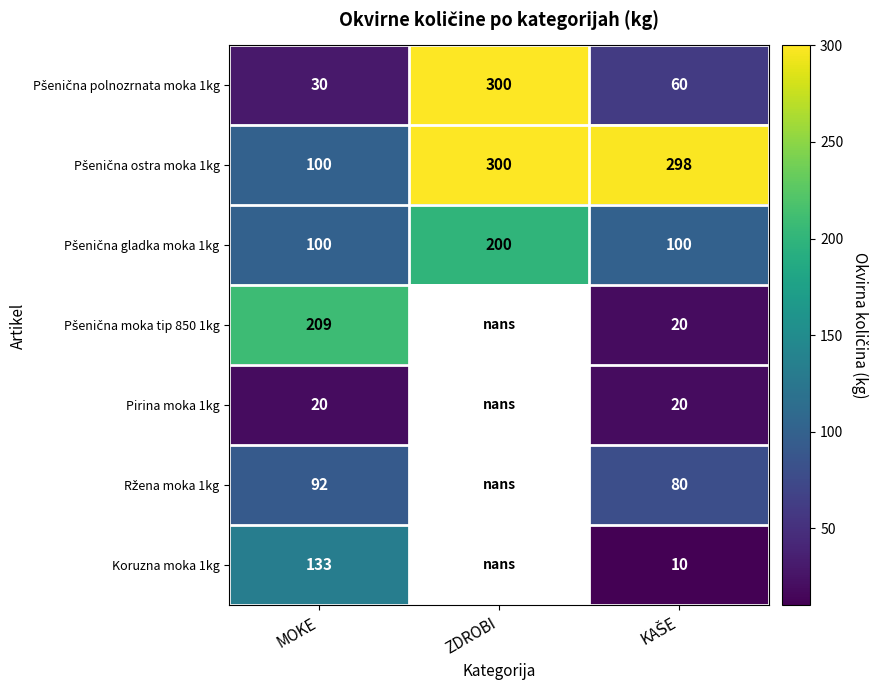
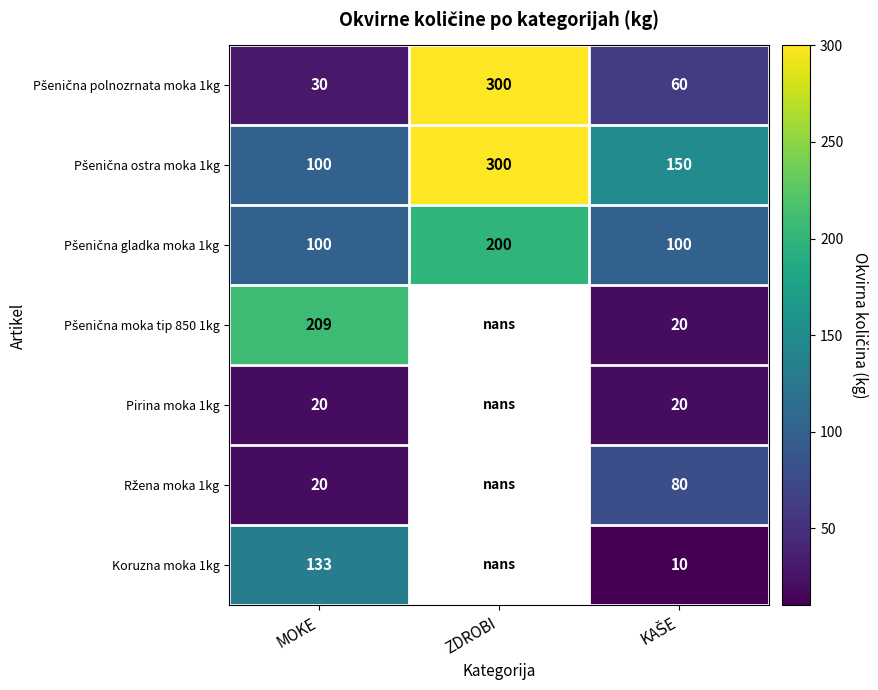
  {
    "Pšenična polnozrnata moka 1kg": {
      "MOKE": 30,
      "ZDROBI": 300,
      "KAŠE": 60
    },
    "Pšenična ostra moka 1kg": {
      "MOKE": 100,
      "ZDROBI": 300,
-     "KAŠE": 298
+     "KAŠE": 150
    },
    "Pšenična gladka moka 1kg": {
      "MOKE": 100,
      "ZDROBI": 200,
      "KAŠE": 100
    },
    "Pšenična moka tip 850 1kg": {
      "MOKE": 209,
      "KAŠE": 20
    },
    "Pirina moka 1kg": {
      "MOKE": 20,
      "KAŠE": 20
    },
    "Ržena moka 1kg": {
-     "MOKE": 92,
+     "MOKE": 20,
      "KAŠE": 80
    },
    "Koruzna moka 1kg": {
      "MOKE": 133,
      "KAŠE": 10
    }
  }
